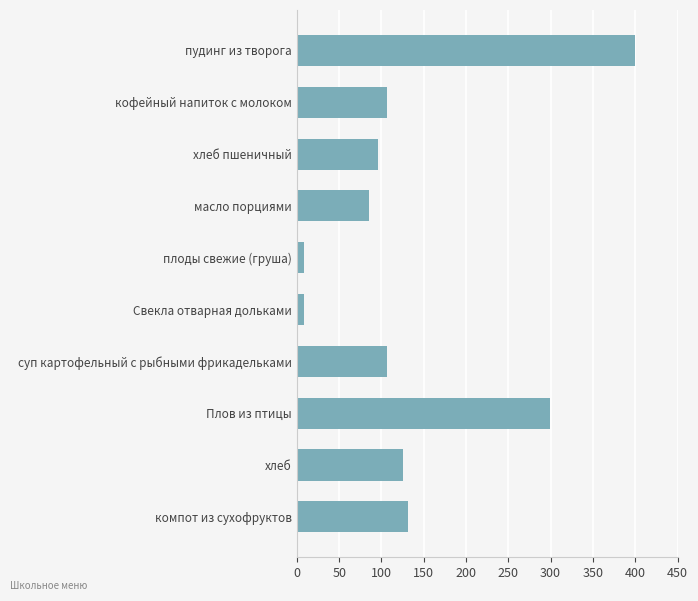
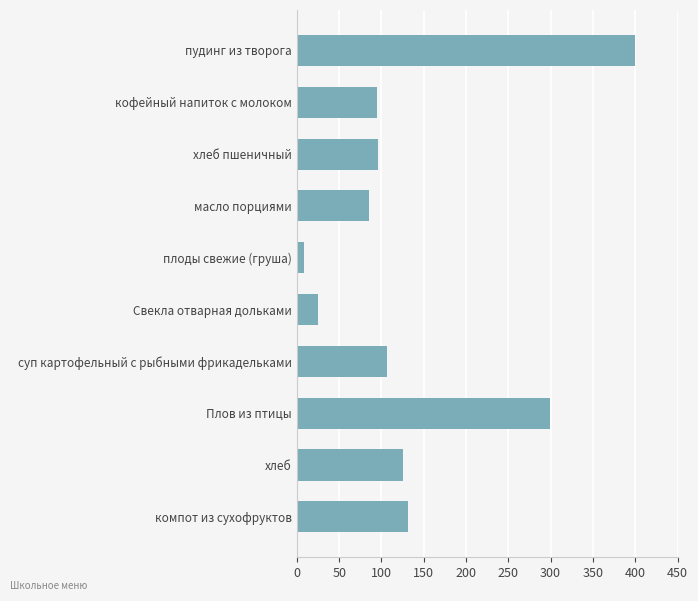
  {
    "пудинг из творога": 400,
-   "кофейный напиток с молоком": 110,
+   "кофейный напиток с молоком": 100,
    "хлеб пшеничный": 100,
    "масло порциями": 90,
    "плоды свежие (груша)": 10,
-   "Свекла отварная дольками": 10,
+   "Свекла отварная дольками": 30,
    "суп картофельный с рыбными фрикадельками": 110,
    "Плов из птицы": 300,
    "хлеб": 130,
    "компот из сухофруктов": 130
  }
